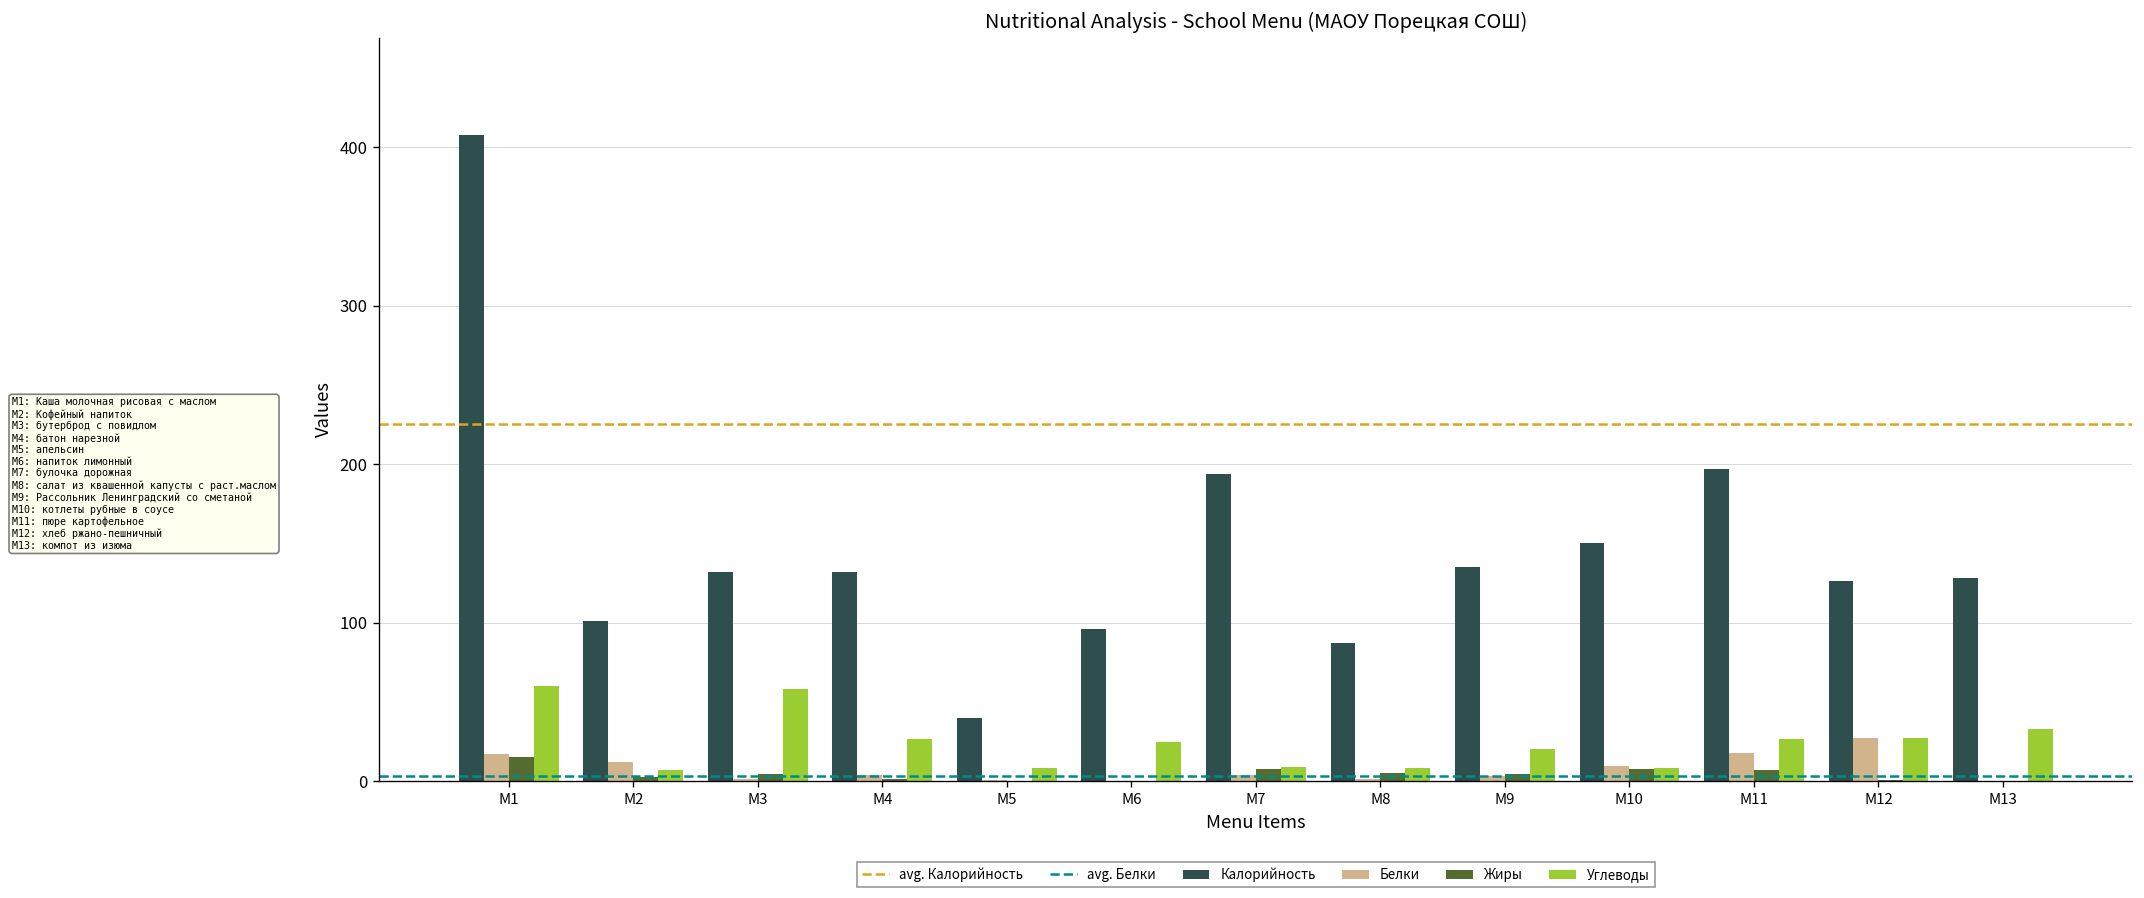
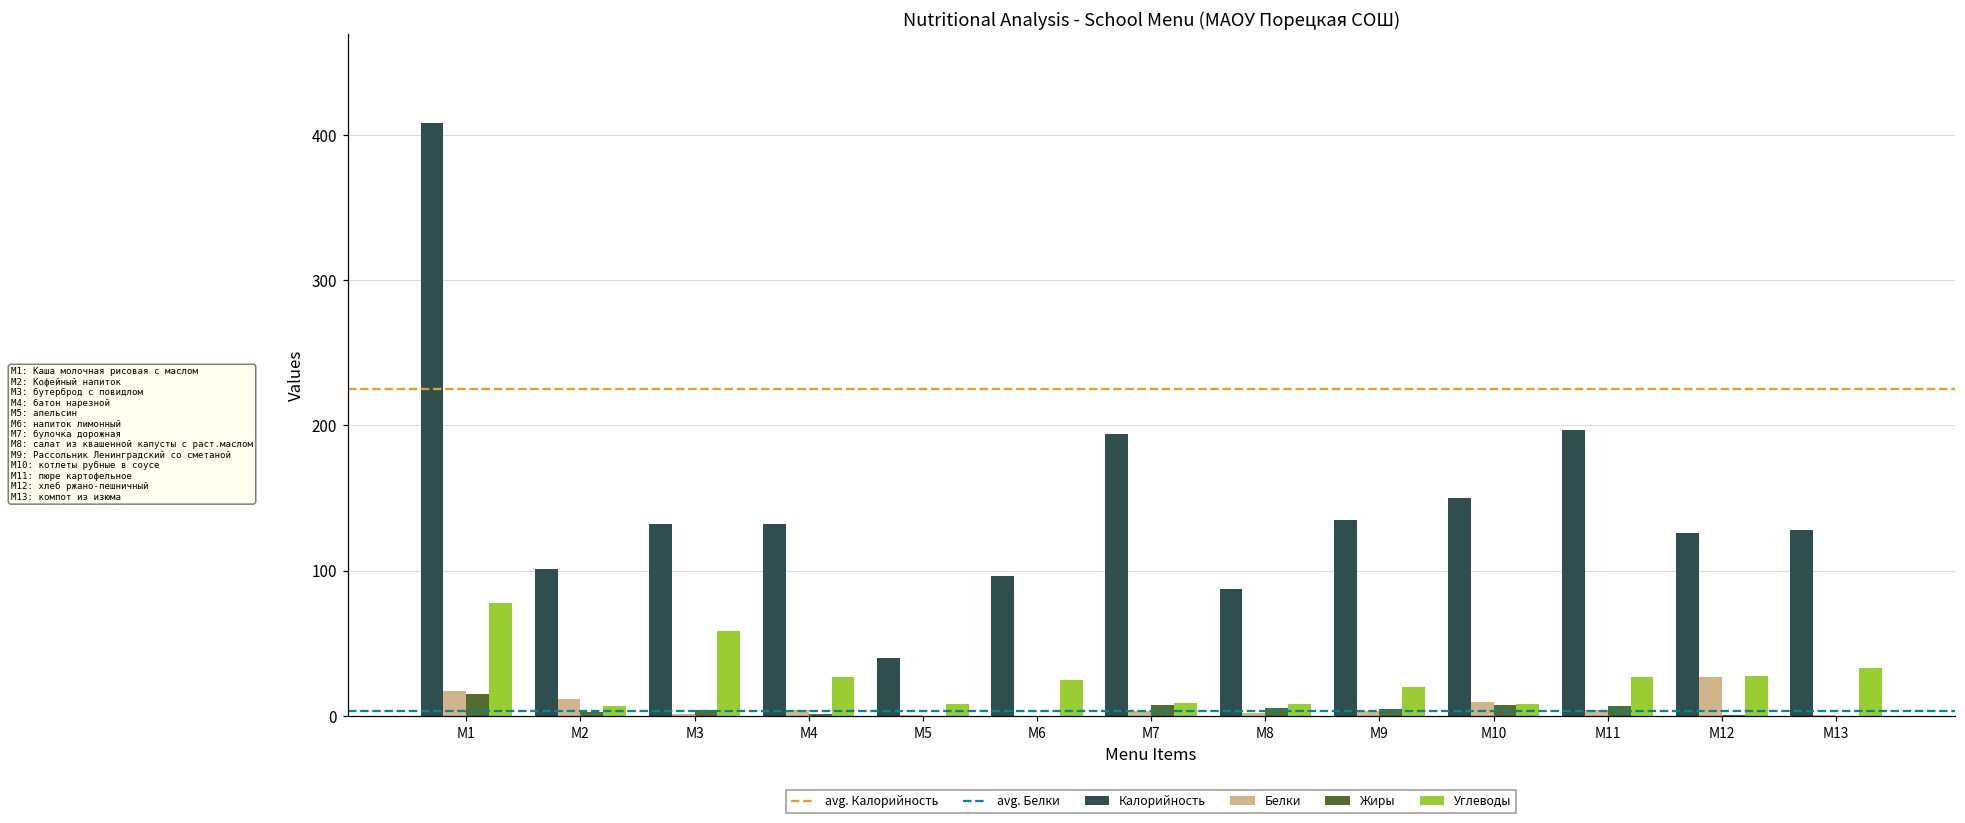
  {
    "Белки": {
      "M1": 17,
      "M2": 12,
      "M4": 4,
      "M7": 4,
      "M9": 3,
      "M10": 9,
-     "M11": 18,
+     "M11": 4,
      "M12": 27
    },
    "Углеводы": {
-     "M1": 60,
+     "M1": 78,
      "M2": 7,
      "M3": 58,
      "M4": 27,
      "M5": 8,
      "M6": 24,
      "M7": 9,
      "M8": 8,
      "M9": 20,
      "M10": 8,
      "M11": 26,
      "M12": 27,
      "M13": 33
    }
  }
